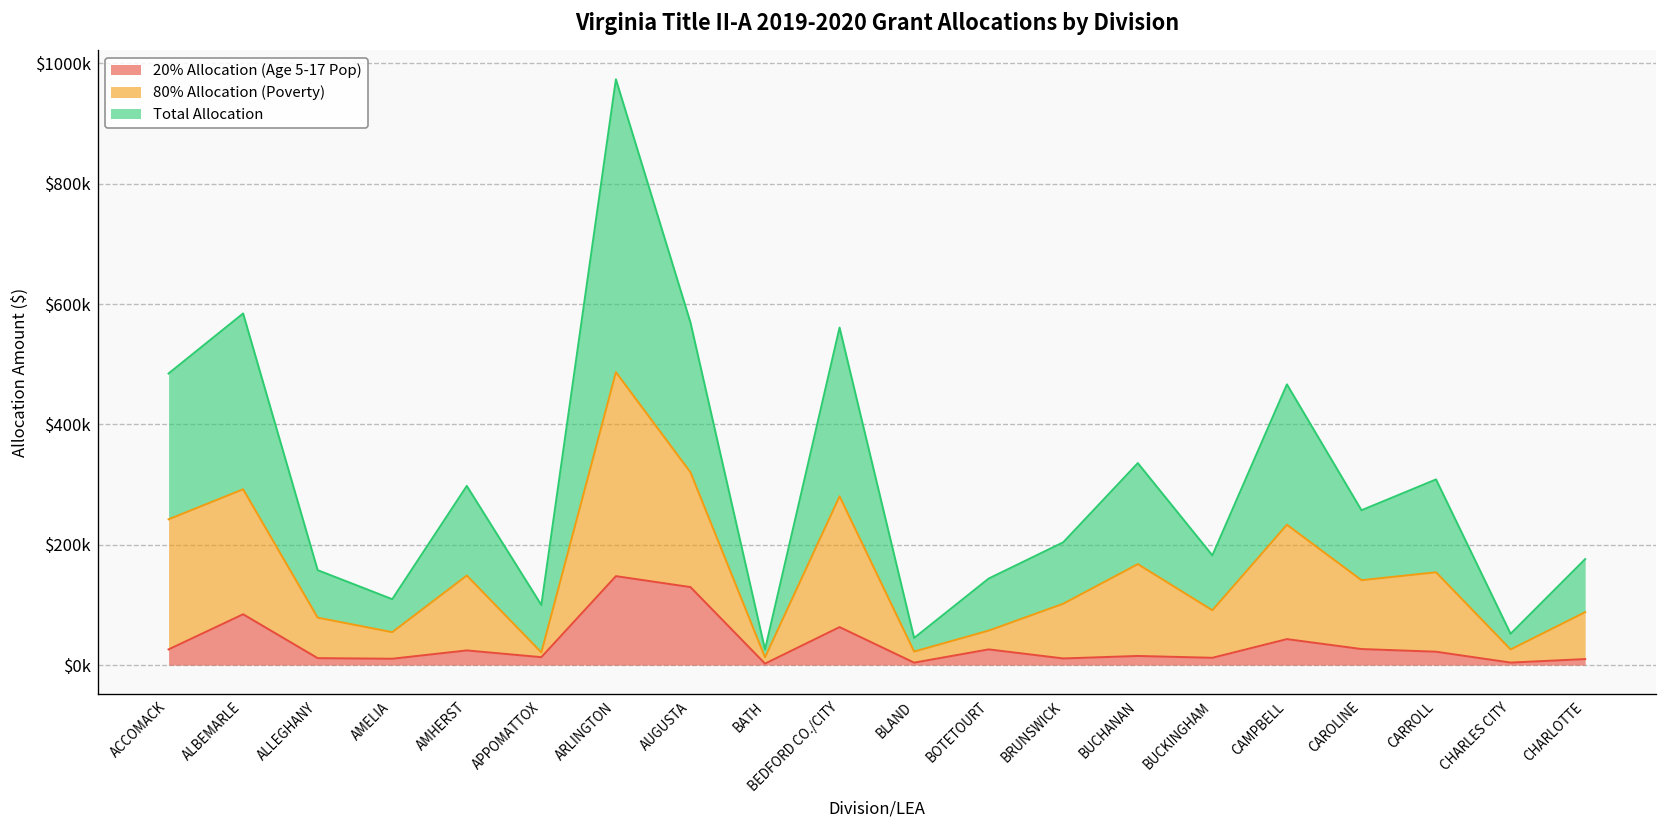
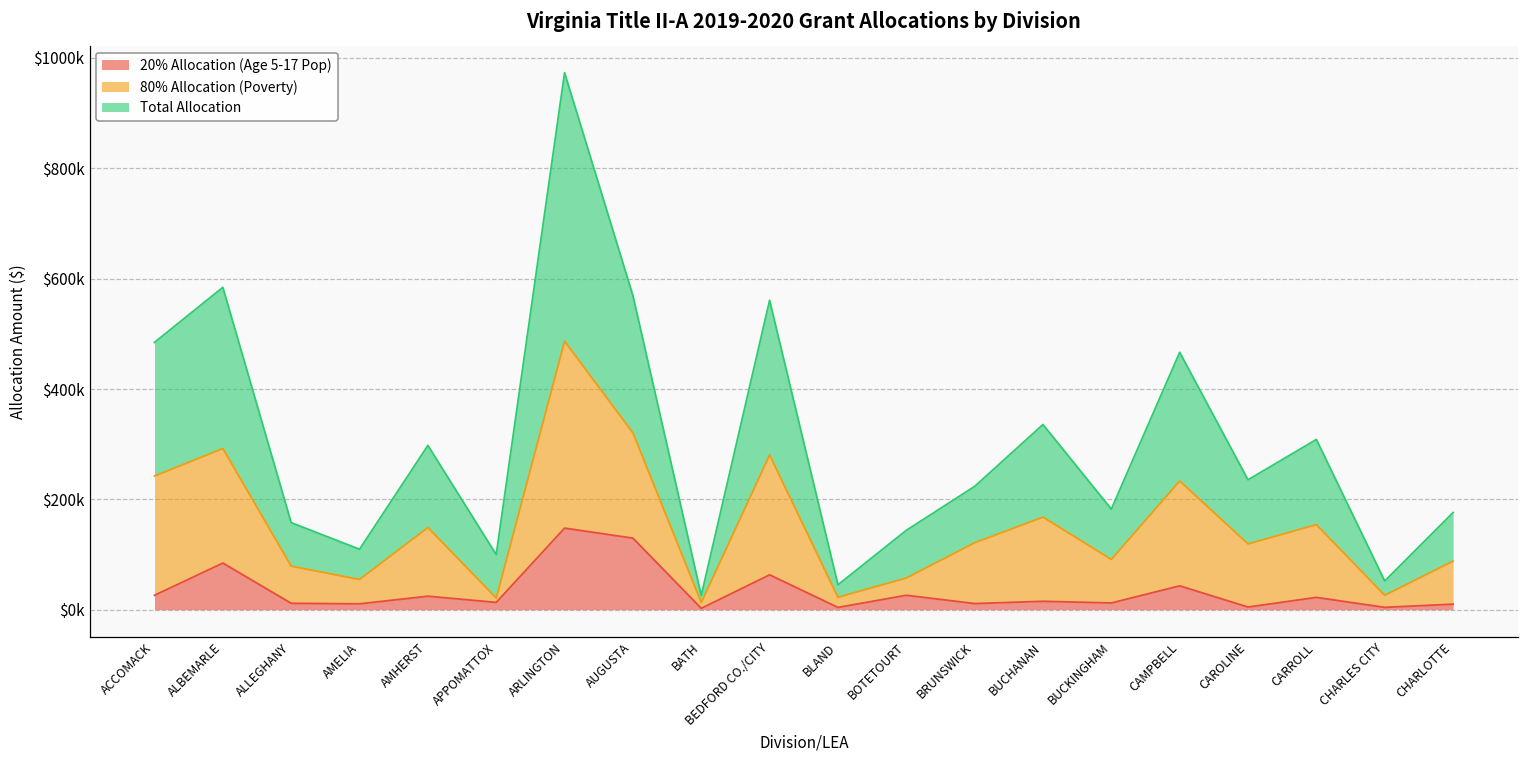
  {
    "20% Allocation (Age 5-17 Pop)": {
      "ACCOMACK": "$30000",
      "ALBEMARLE": "$80000",
      "ALLEGHANY": "$10000",
      "AMELIA": "$10000",
      "AMHERST": "$20000",
      "APPOMATTOX": "$10000",
      "ARLINGTON": "$150000",
      "AUGUSTA": "$130000",
      "BATH": "$0",
      "BEDFORD CO./CITY": "$60000",
      "BLAND": "$0",
      "BOTETOURT": "$30000",
      "BRUNSWICK": "$10000",
      "BUCHANAN": "$20000",
      "BUCKINGHAM": "$10000",
      "CAMPBELL": "$40000",
-     "CAROLINE": "$30000",
+     "CAROLINE": "$0",
      "CARROLL": "$20000",
      "CHARLES CITY": "$0",
      "CHARLOTTE": "$10000"
    },
    "80% Allocation (Poverty)": {
      "ACCOMACK": "$220000",
      "ALBEMARLE": "$210000",
      "ALLEGHANY": "$70000",
      "AMELIA": "$40000",
      "AMHERST": "$120000",
      "APPOMATTOX": "$10000",
      "ARLINGTON": "$340000",
      "AUGUSTA": "$190000",
      "BATH": "$10000",
      "BEDFORD CO./CITY": "$220000",
      "BLAND": "$20000",
      "BOTETOURT": "$30000",
-     "BRUNSWICK": "$90000",
+     "BRUNSWICK": "$110000",
      "BUCHANAN": "$150000",
      "BUCKINGHAM": "$80000",
      "CAMPBELL": "$190000",
      "CAROLINE": "$110000",
      "CARROLL": "$130000",
      "CHARLES CITY": "$20000",
      "CHARLOTTE": "$80000"
    },
    "Total Allocation": {
      "ACCOMACK": "$240000",
      "ALBEMARLE": "$290000",
      "ALLEGHANY": "$80000",
      "AMELIA": "$50000",
      "AMHERST": "$150000",
      "APPOMATTOX": "$80000",
      "ARLINGTON": "$490000",
      "AUGUSTA": "$250000",
      "BATH": "$10000",
      "BEDFORD CO./CITY": "$280000",
      "BLAND": "$20000",
      "BOTETOURT": "$90000",
      "BRUNSWICK": "$100000",
      "BUCHANAN": "$170000",
      "BUCKINGHAM": "$90000",
      "CAMPBELL": "$230000",
      "CAROLINE": "$120000",
      "CARROLL": "$150000",
      "CHARLES CITY": "$30000",
      "CHARLOTTE": "$90000"
    }
  }
